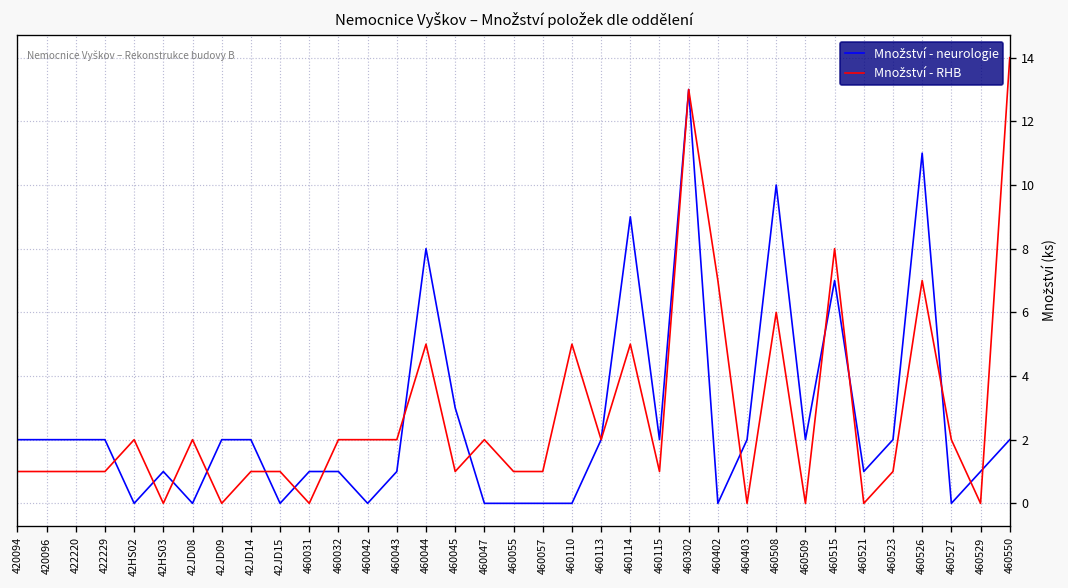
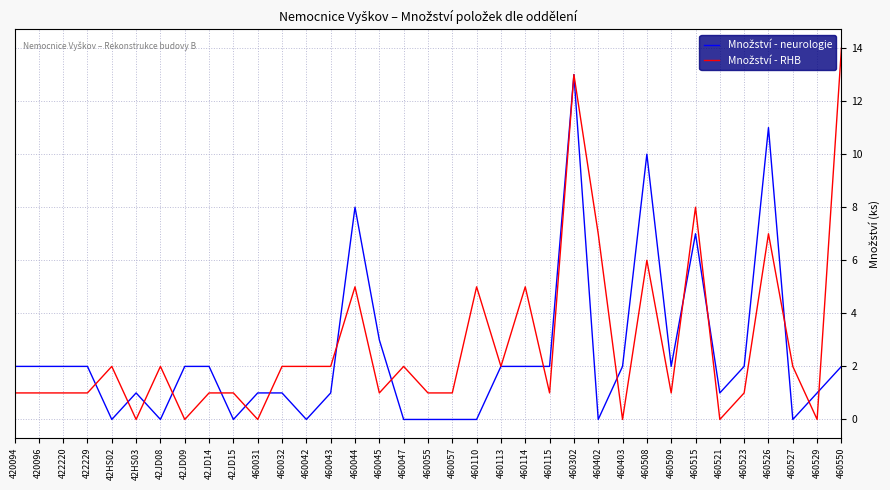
  {
    "Množství - neurologie": {
      "420094": 2,
      "420096": 2,
      "422220": 2,
      "422229": 2,
      "42HS02": 0,
      "42HS03": 1,
      "42JD08": 0,
      "42JD09": 2,
      "42JD14": 2,
      "42JD15": 0,
      "460031": 1,
      "460032": 1,
      "460042": 0,
      "460043": 1,
      "460044": 8,
      "460045": 3,
      "460047": 0,
      "460055": 0,
      "460057": 0,
      "460110": 0,
-     "460114": 9,
+     "460114": 2,
      "460115": 2,
      "460402": 0,
      "460403": 2,
      "460508": 10,
      "460509": 2,
      "460515": 7,
      "460521": 1,
      "460523": 2,
      "460526": 11,
      "460527": 0,
      "460529": 1,
      "460550": 2
    },
    "Množství - RHB": {
      "420094": 1,
      "420096": 1,
      "422220": 1,
      "422229": 1,
      "42HS02": 2,
      "42HS03": 0,
      "42JD08": 2,
      "42JD09": 0,
      "42JD14": 1,
      "42JD15": 1,
      "460031": 0,
      "460032": 2,
      "460042": 2,
      "460043": 2,
      "460044": 5,
      "460045": 1,
      "460047": 2,
      "460055": 1,
      "460057": 1,
      "460110": 5,
      "460114": 5,
      "460115": 1,
      "460402": 7,
      "460403": 0,
      "460508": 6,
-     "460509": 0,
+     "460509": 1,
      "460515": 8,
      "460521": 0,
      "460523": 1,
      "460526": 7,
      "460527": 2,
      "460529": 0,
      "460550": 14
    }
  }
